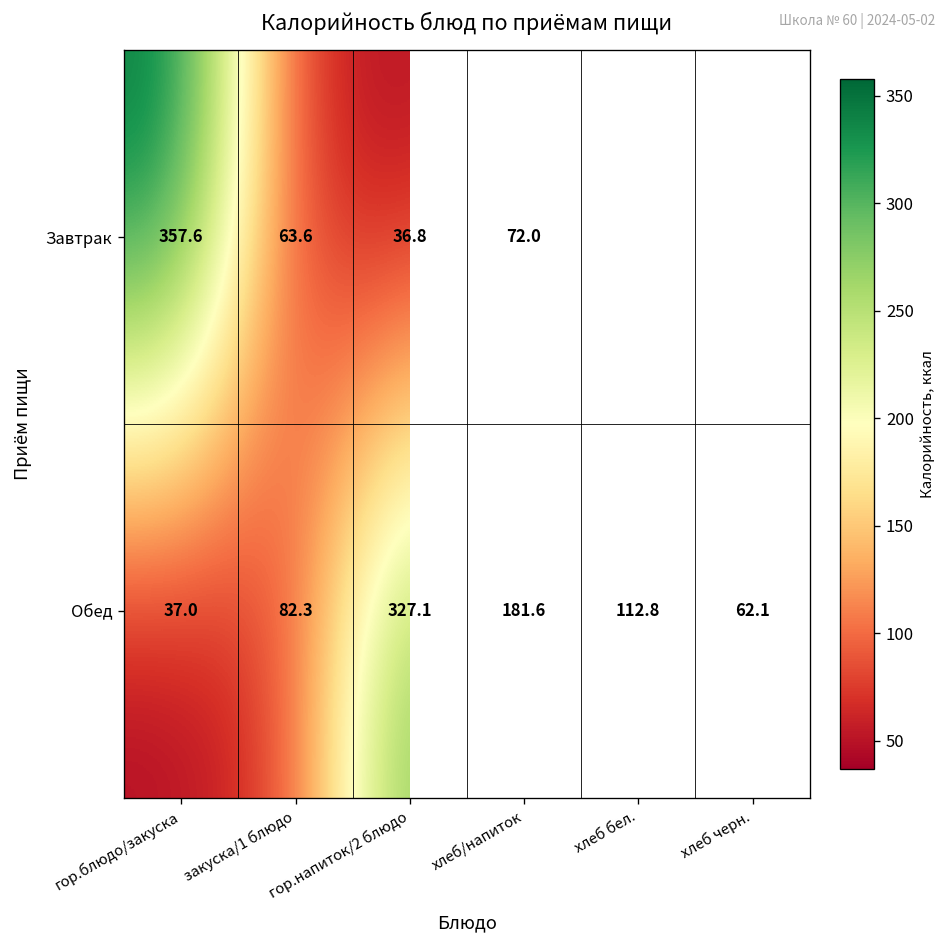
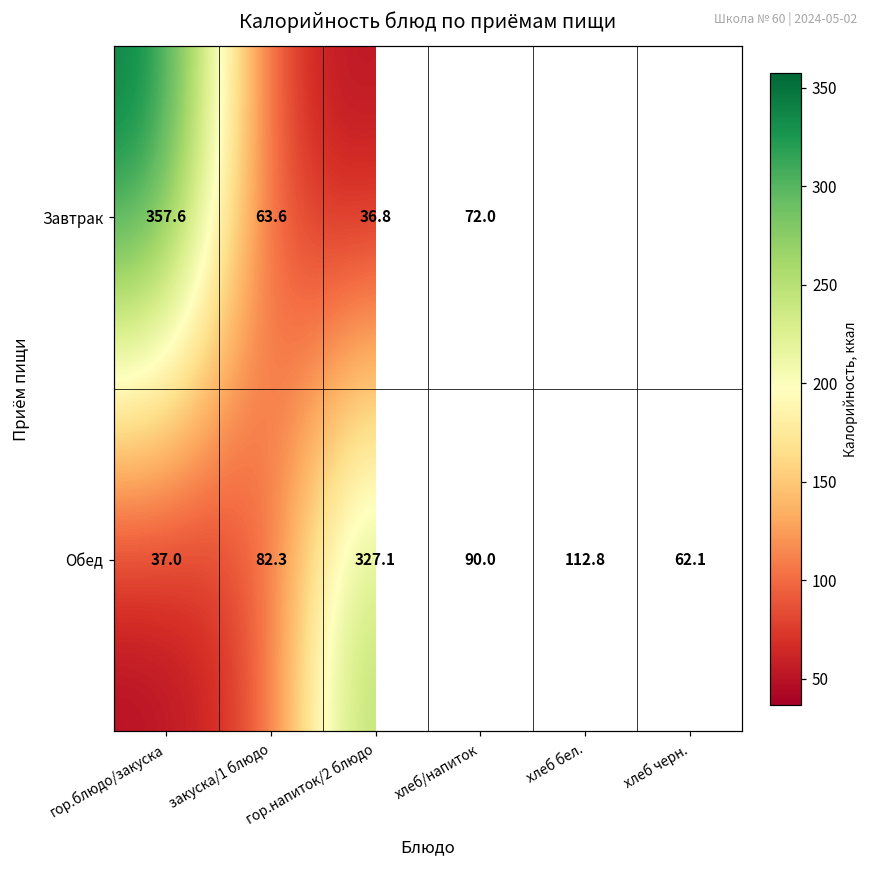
  {
    "Завтрак": {
      "гор.блюдо/закуска": 357.6,
      "закуска/1 блюдо": 63.6,
      "гор.напиток/2 блюдо": 36.8,
      "хлеб/напиток": 72.0
    },
    "Обед": {
      "гор.блюдо/закуска": 37.0,
      "закуска/1 блюдо": 82.3,
      "гор.напиток/2 блюдо": 327.1,
-     "хлеб/напиток": 181.6,
+     "хлеб/напиток": 90.0,
      "хлеб бел.": 112.8,
      "хлеб черн.": 62.1
    }
  }
